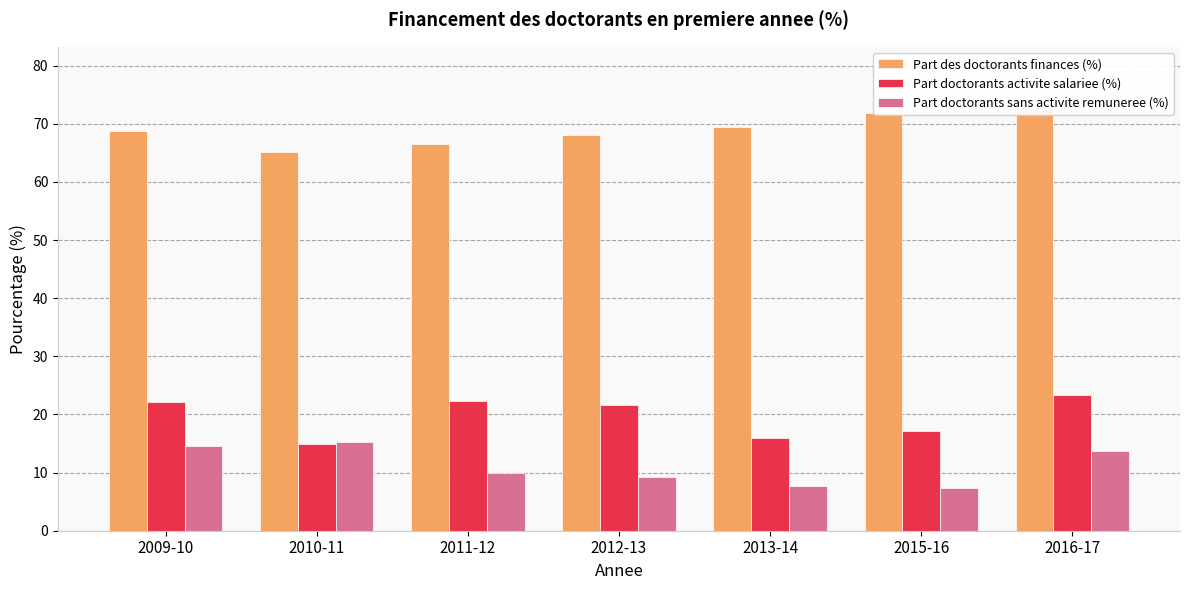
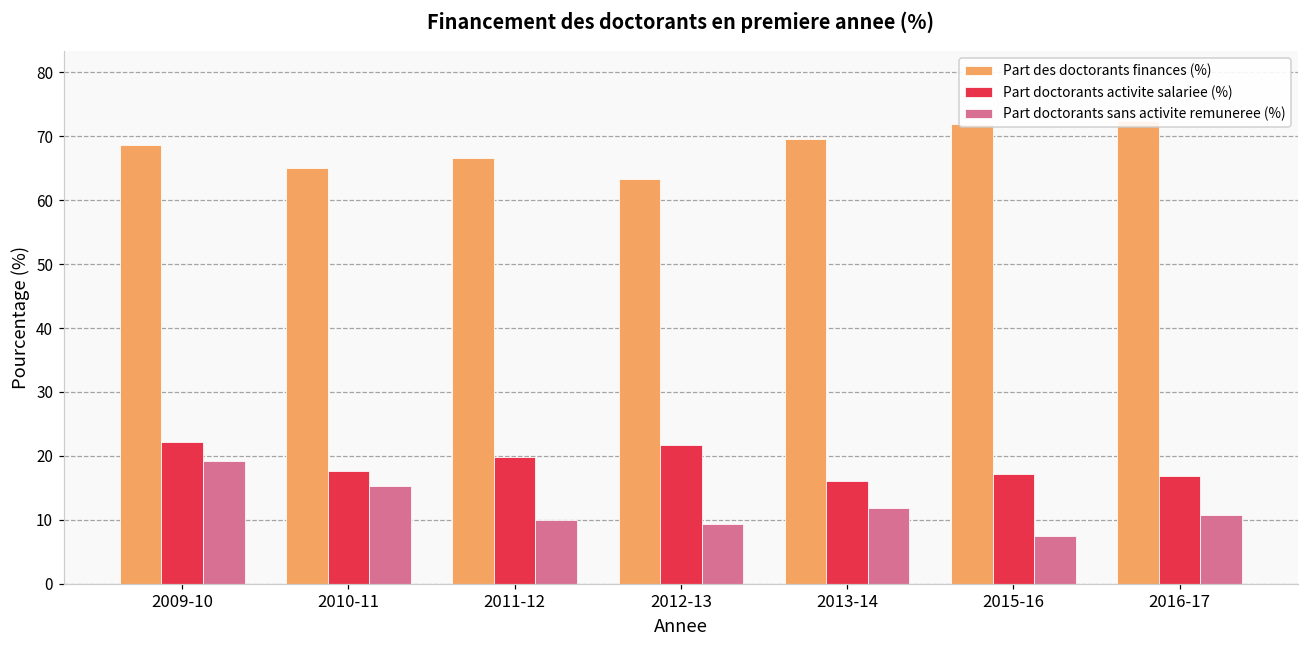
  {
    "Part des doctorants finances (%)": {
      "2009-10": 69,
      "2010-11": 65,
      "2011-12": 67,
-     "2012-13": 68,
+     "2012-13": 63,
      "2013-14": 70
    },
    "Part doctorants activite salariee (%)": {
      "2009-10": 22,
-     "2010-11": 15,
-     "2011-12": 22,
+     "2010-11": 18,
+     "2011-12": 20,
      "2012-13": 22,
      "2013-14": 16,
      "2015-16": 17,
-     "2016-17": 23
+     "2016-17": 17
    },
    "Part doctorants sans activite remuneree (%)": {
-     "2009-10": 15,
+     "2009-10": 19,
      "2010-11": 15,
      "2011-12": 10,
      "2012-13": 9,
-     "2013-14": 8,
+     "2013-14": 12,
      "2015-16": 7,
-     "2016-17": 14
+     "2016-17": 11
    }
  }
